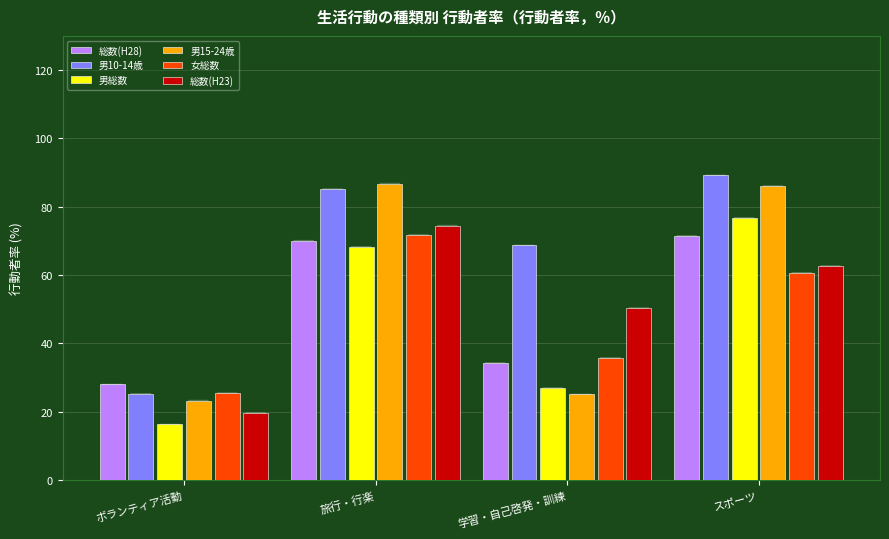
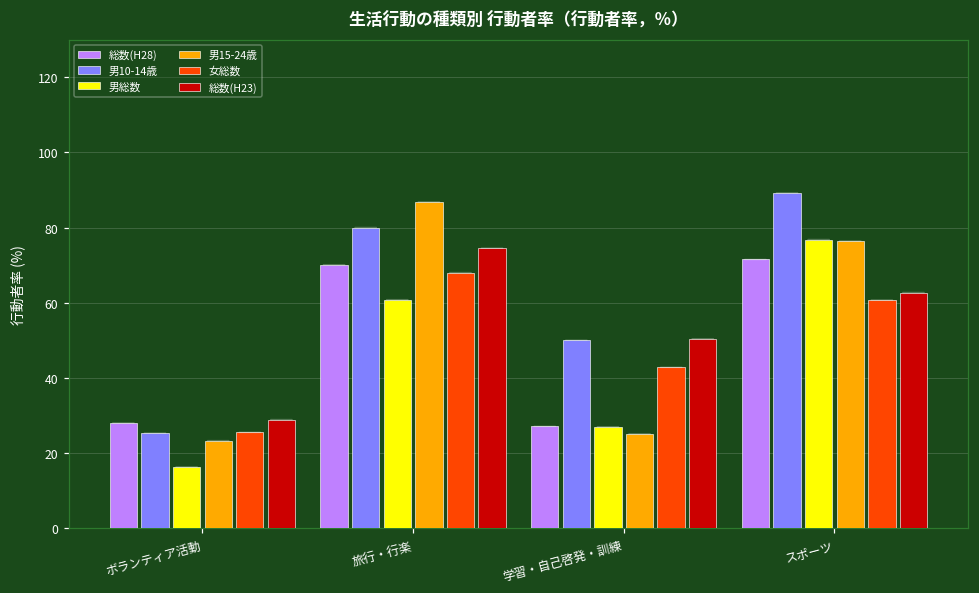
  {
    "総数(H28)": {
      "ボランティア活動": 28,
      "旅行・行楽": 70,
-     "学習・自己啓発・訓練": 34,
+     "学習・自己啓発・訓練": 27,
      "スポーツ": 72
    },
    "男10-14歳": {
      "ボランティア活動": 25,
-     "旅行・行楽": 85,
-     "学習・自己啓発・訓練": 69,
+     "旅行・行楽": 80,
+     "学習・自己啓発・訓練": 50,
      "スポーツ": 89
    },
    "男総数": {
      "ボランティア活動": 16,
-     "旅行・行楽": 68,
+     "旅行・行楽": 61,
      "学習・自己啓発・訓練": 27,
      "スポーツ": 77
    },
    "男15-24歳": {
      "ボランティア活動": 23,
      "旅行・行楽": 87,
      "学習・自己啓発・訓練": 25,
-     "スポーツ": 86
+     "スポーツ": 76
    },
    "女総数": {
      "ボランティア活動": 26,
-     "旅行・行楽": 72,
-     "学習・自己啓発・訓練": 36,
+     "旅行・行楽": 68,
+     "学習・自己啓発・訓練": 43,
      "スポーツ": 61
    },
    "総数(H23)": {
-     "ボランティア活動": 20,
+     "ボランティア活動": 29,
      "旅行・行楽": 75,
      "学習・自己啓発・訓練": 50,
      "スポーツ": 63
    }
  }
